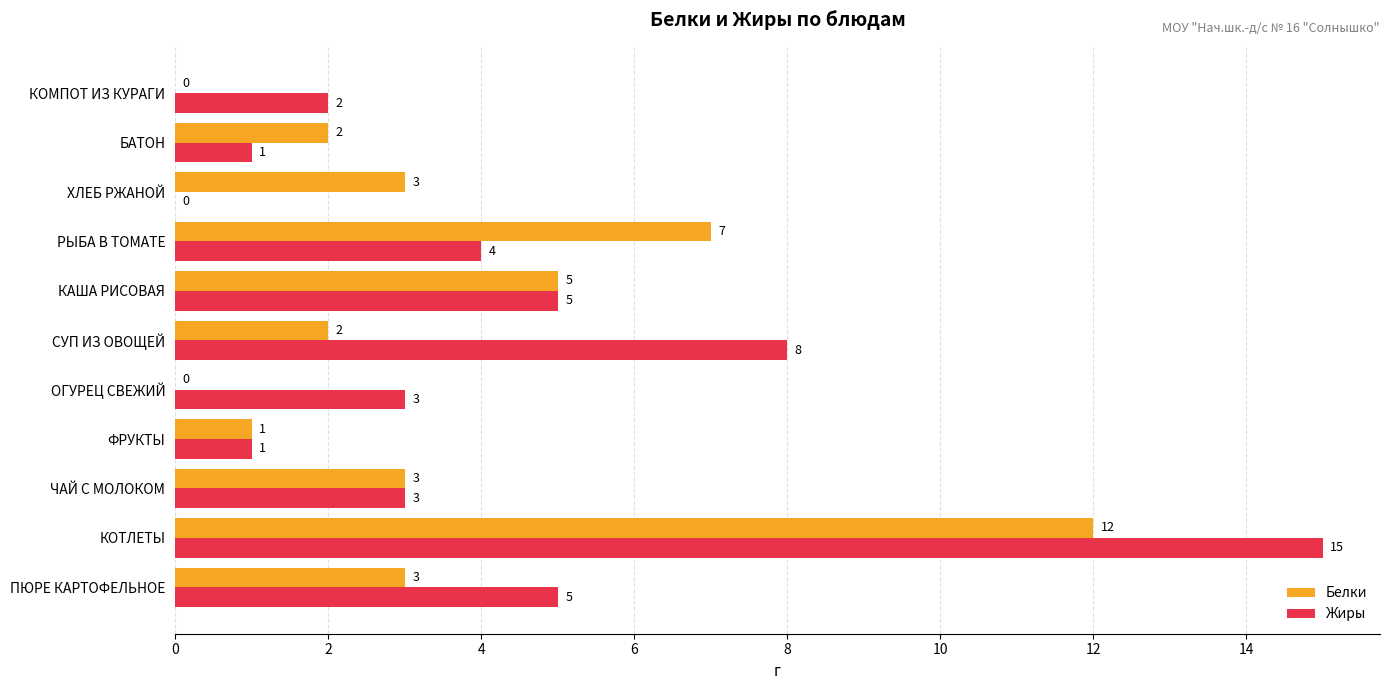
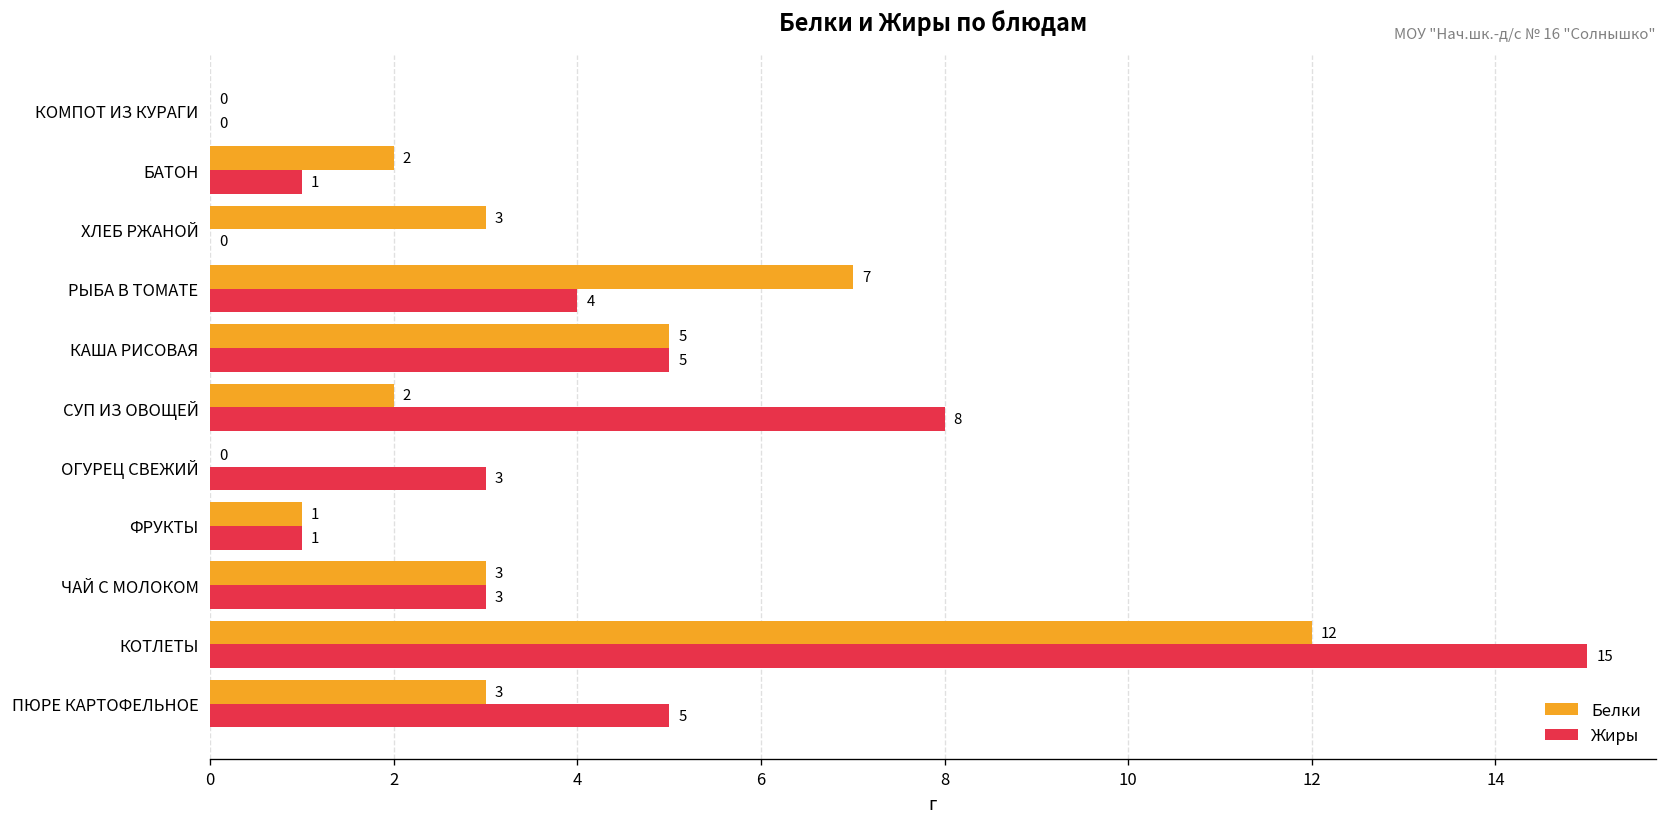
  {
    "Белки": {
      "КОМПОТ ИЗ КУРАГИ": 0,
      "БАТОН": 2,
      "ХЛЕБ РЖАНОЙ": 3,
      "РЫБА В ТОМАТЕ": 7,
      "КАША РИСОВАЯ": 5,
      "СУП ИЗ ОВОЩЕЙ": 2,
      "ОГУРЕЦ СВЕЖИЙ": 0,
      "ФРУКТЫ": 1,
      "ЧАЙ С МОЛОКОМ": 3,
      "КОТЛЕТЫ": 12,
      "ПЮРЕ КАРТОФЕЛЬНОЕ": 3
    },
    "Жиры": {
-     "КОМПОТ ИЗ КУРАГИ": 2,
+     "КОМПОТ ИЗ КУРАГИ": 0,
      "БАТОН": 1,
      "ХЛЕБ РЖАНОЙ": 0,
      "РЫБА В ТОМАТЕ": 4,
      "КАША РИСОВАЯ": 5,
      "СУП ИЗ ОВОЩЕЙ": 8,
      "ОГУРЕЦ СВЕЖИЙ": 3,
      "ФРУКТЫ": 1,
      "ЧАЙ С МОЛОКОМ": 3,
      "КОТЛЕТЫ": 15,
      "ПЮРЕ КАРТОФЕЛЬНОЕ": 5
    }
  }
